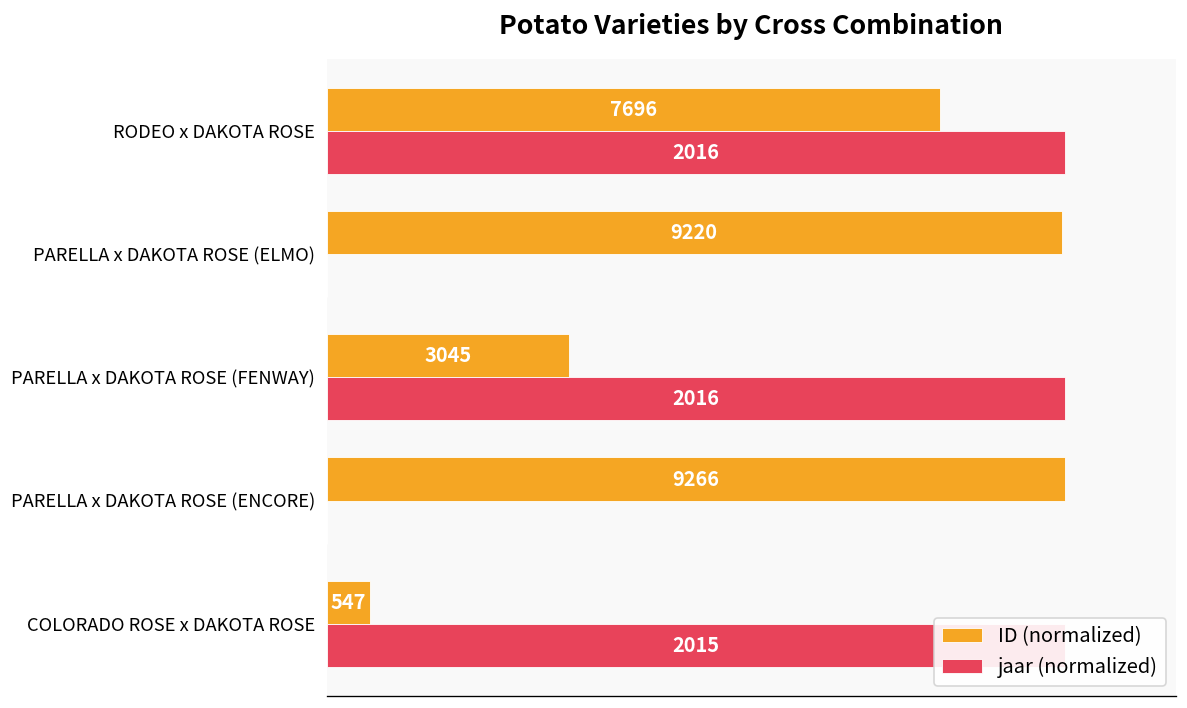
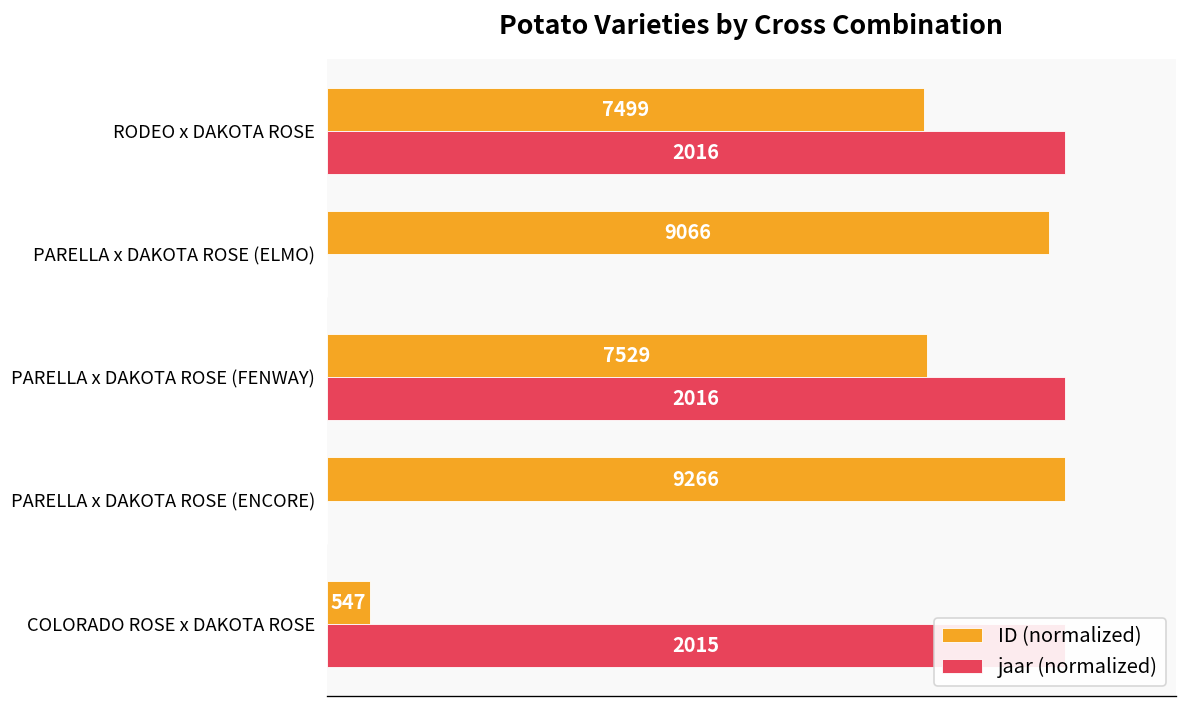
  {
    "ID (normalized)": {
-     "RODEO x DAKOTA ROSE": 7696,
-     "PARELLA x DAKOTA ROSE (ELMO)": 9220,
-     "PARELLA x DAKOTA ROSE (FENWAY)": 3045
+     "RODEO x DAKOTA ROSE": 7499,
+     "PARELLA x DAKOTA ROSE (ELMO)": 9066,
+     "PARELLA x DAKOTA ROSE (FENWAY)": 7529
    }
  }
